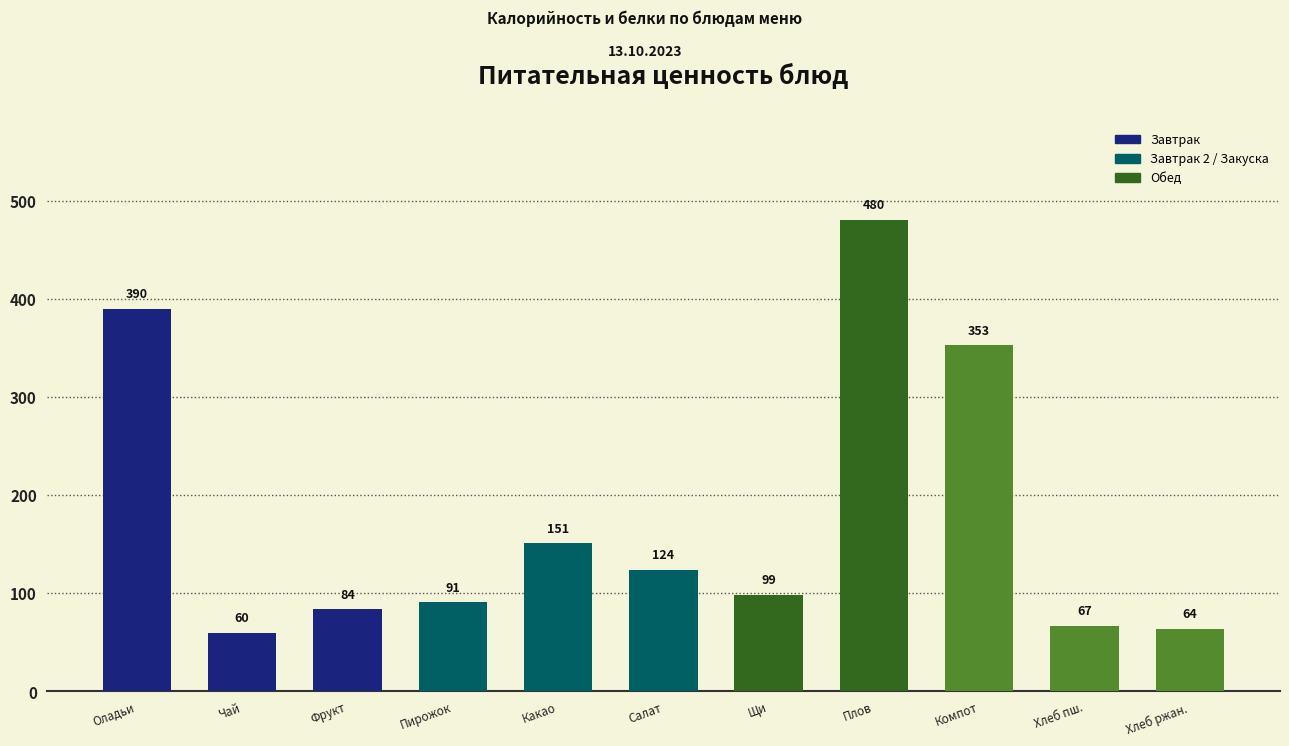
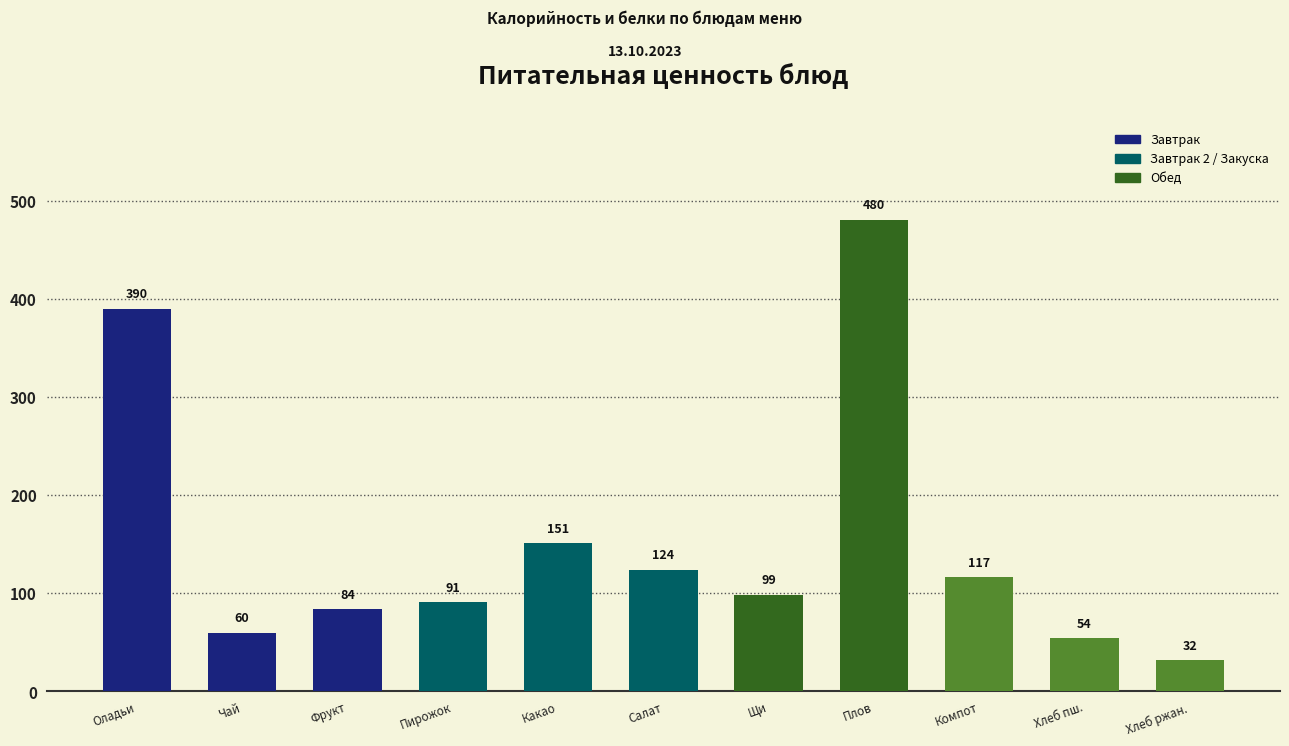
  {
    "Оладьи": 390,
    "Чай": 60,
    "Фрукт": 84,
    "Пирожок": 91,
    "Какао": 151,
    "Салат": 124,
    "Щи": 99,
    "Плов": 480,
-   "Компот": 353,
-   "Хлеб пш.": 67,
-   "Хлеб ржан.": 64
+   "Компот": 117,
+   "Хлеб пш.": 54,
+   "Хлеб ржан.": 32
  }
